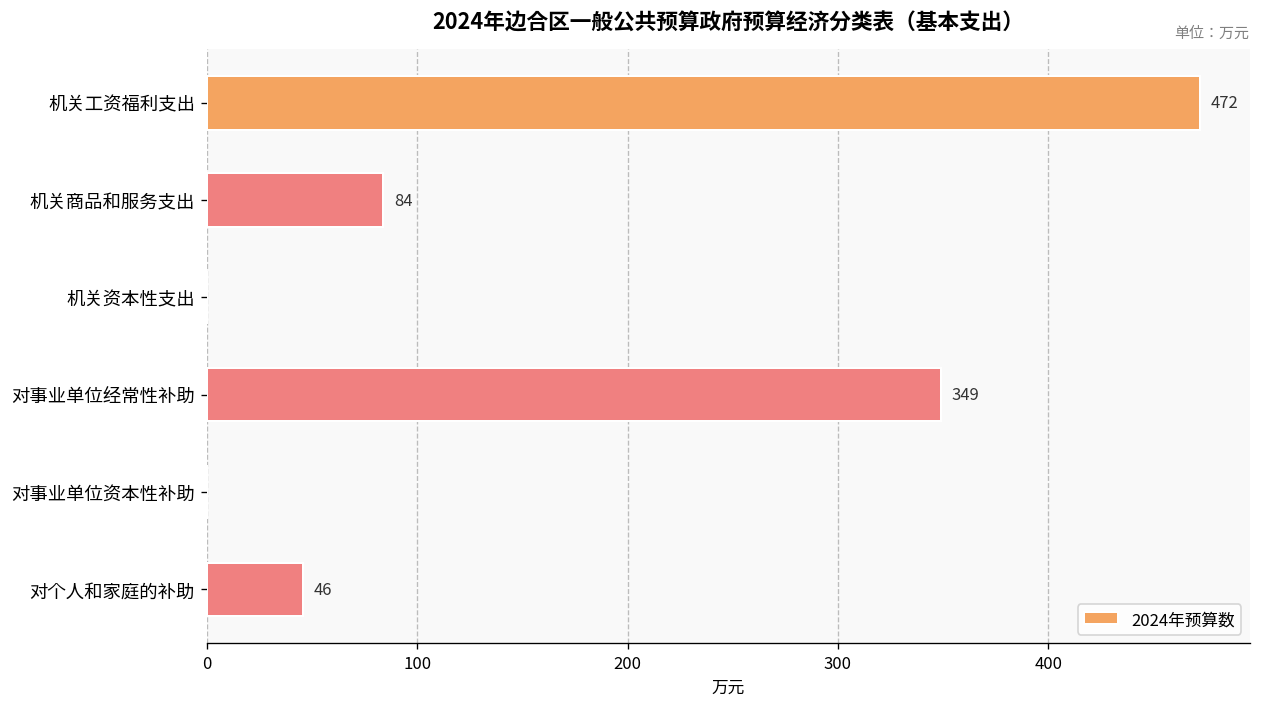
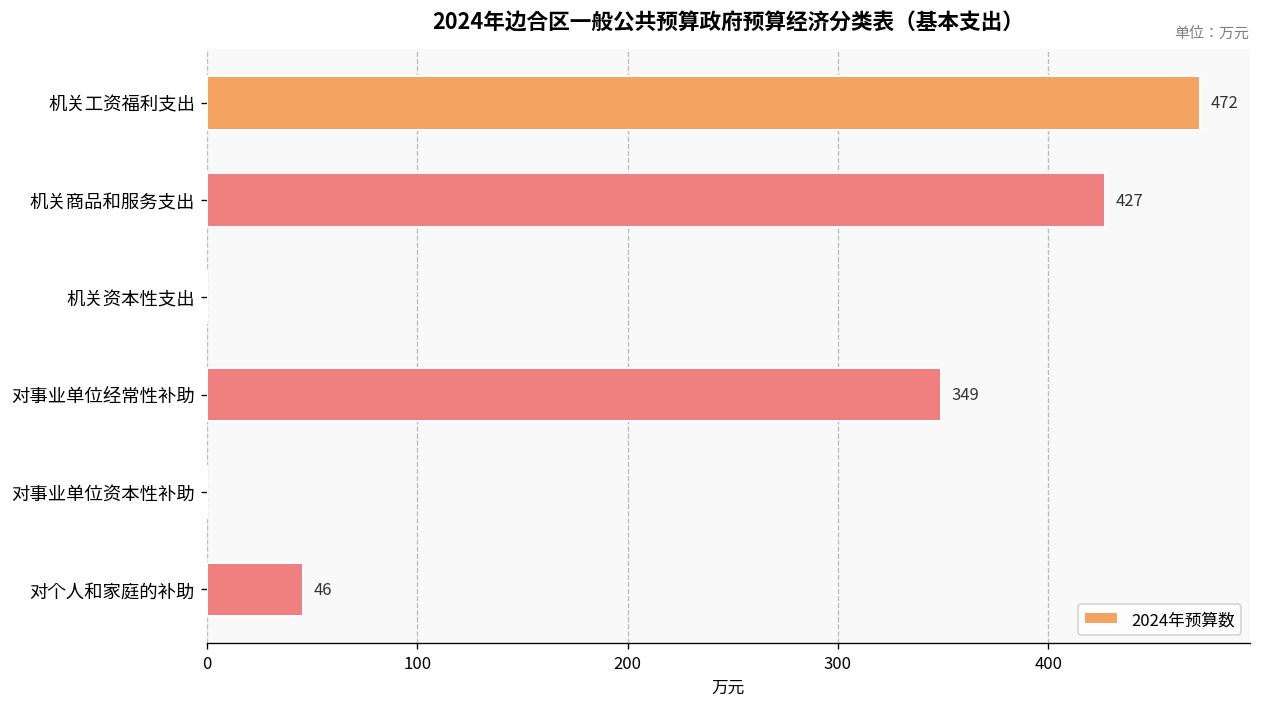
  {
    "机关工资福利支出": 472,
-   "机关商品和服务支出": 84,
+   "机关商品和服务支出": 427,
    "对事业单位经常性补助": 349,
    "对个人和家庭的补助": 46
  }
